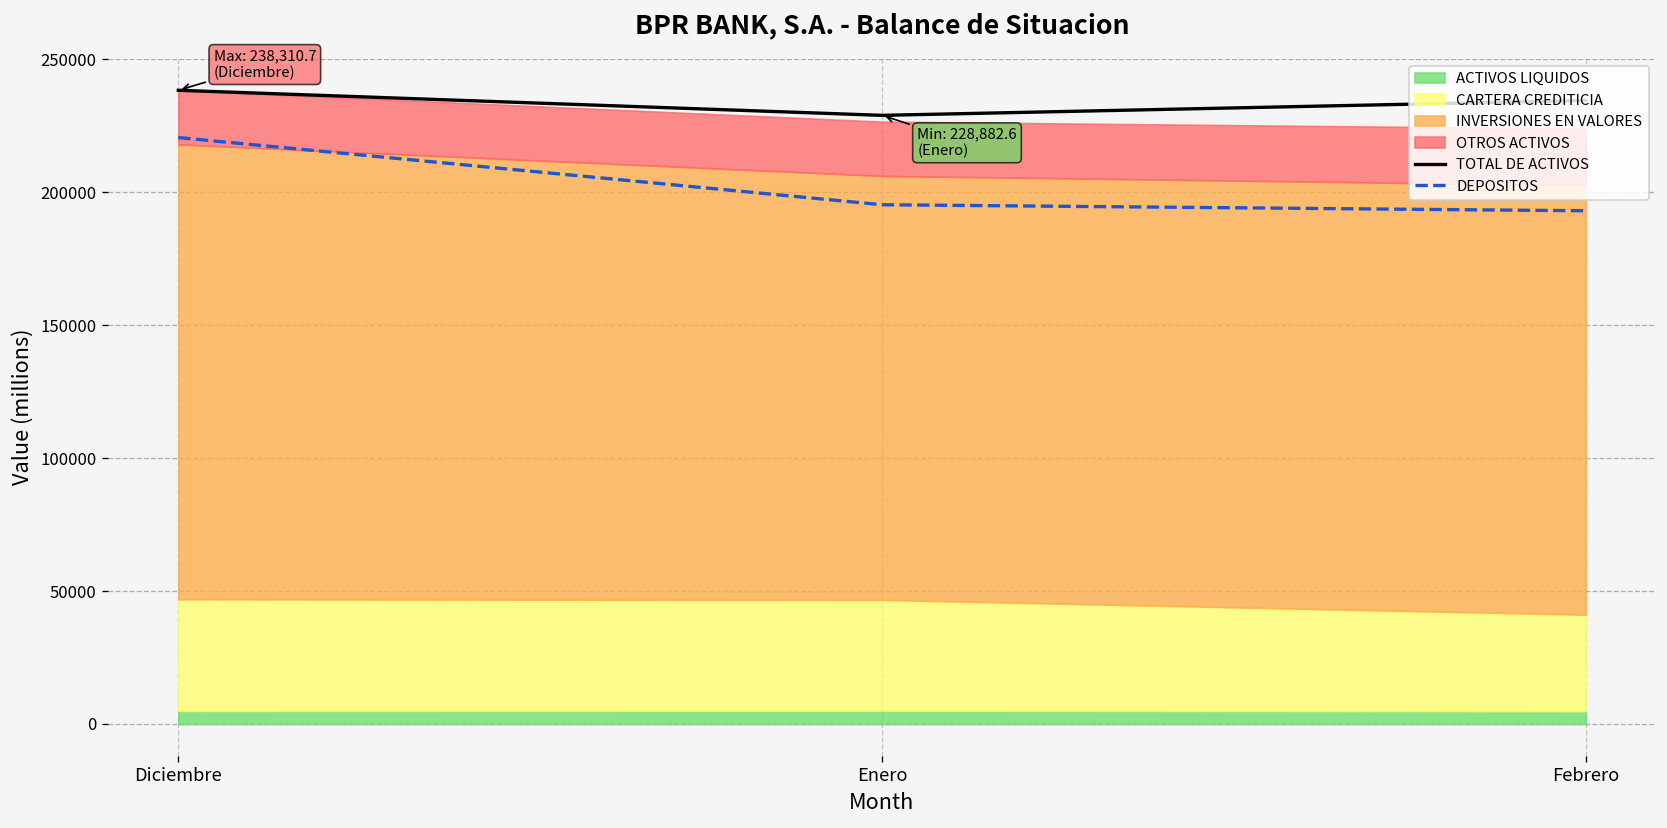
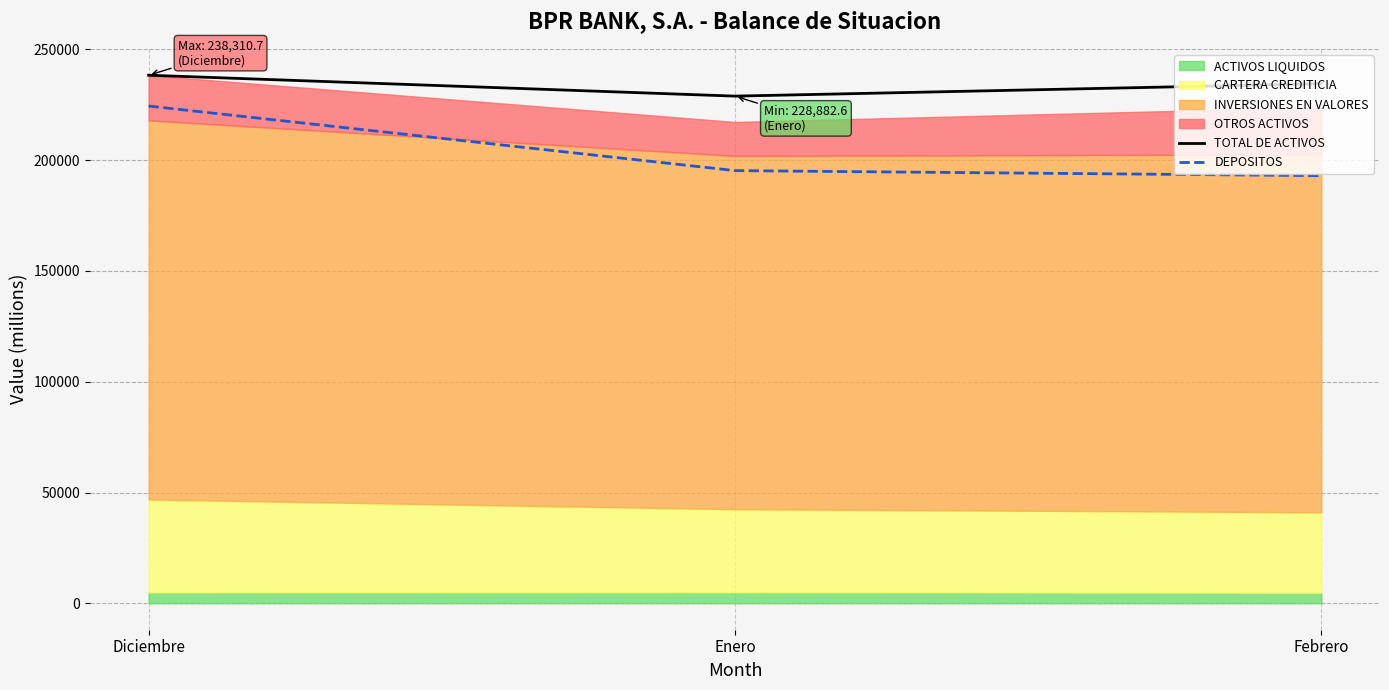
  {
    "ACTIVOS LIQUIDOS": {
      "Diciembre": 5000,
      "Enero": 5000,
      "Febrero": 5000
    },
    "DEPOSITOS": {
-     "Diciembre": 221000,
+     "Diciembre": 224000,
      "Enero": 195000,
      "Febrero": 193000
    },
    "CARTERA CREDITICIA": {
      "Diciembre": 42000,
-     "Enero": 42000,
+     "Enero": 37000,
      "Febrero": 36000
    },
    "INVERSIONES EN VALORES": {
      "Diciembre": 171000,
      "Enero": 159000
    },
    "OTROS ACTIVOS": {
-     "Enero": 20000
+     "Enero": 15000
    }
  }
